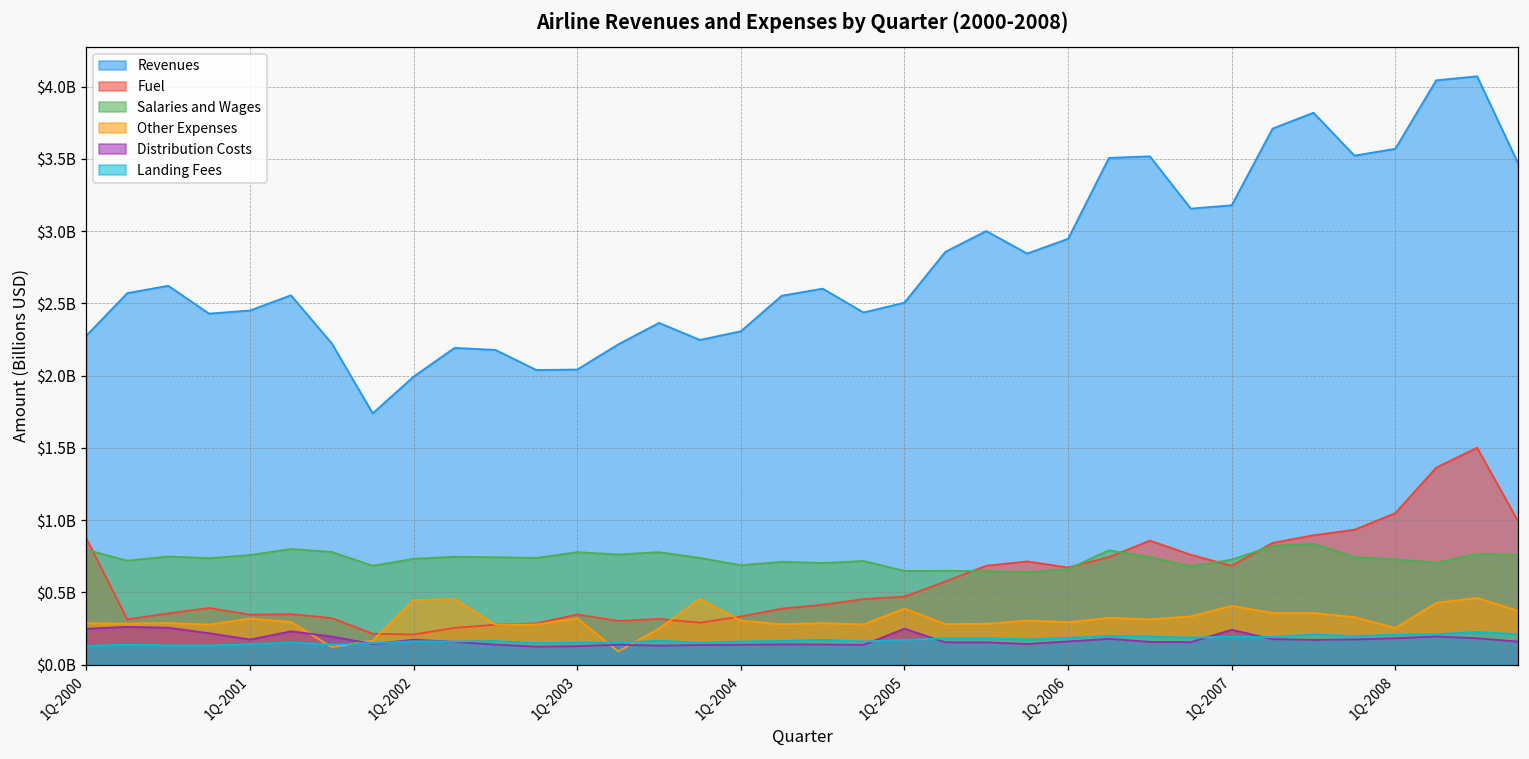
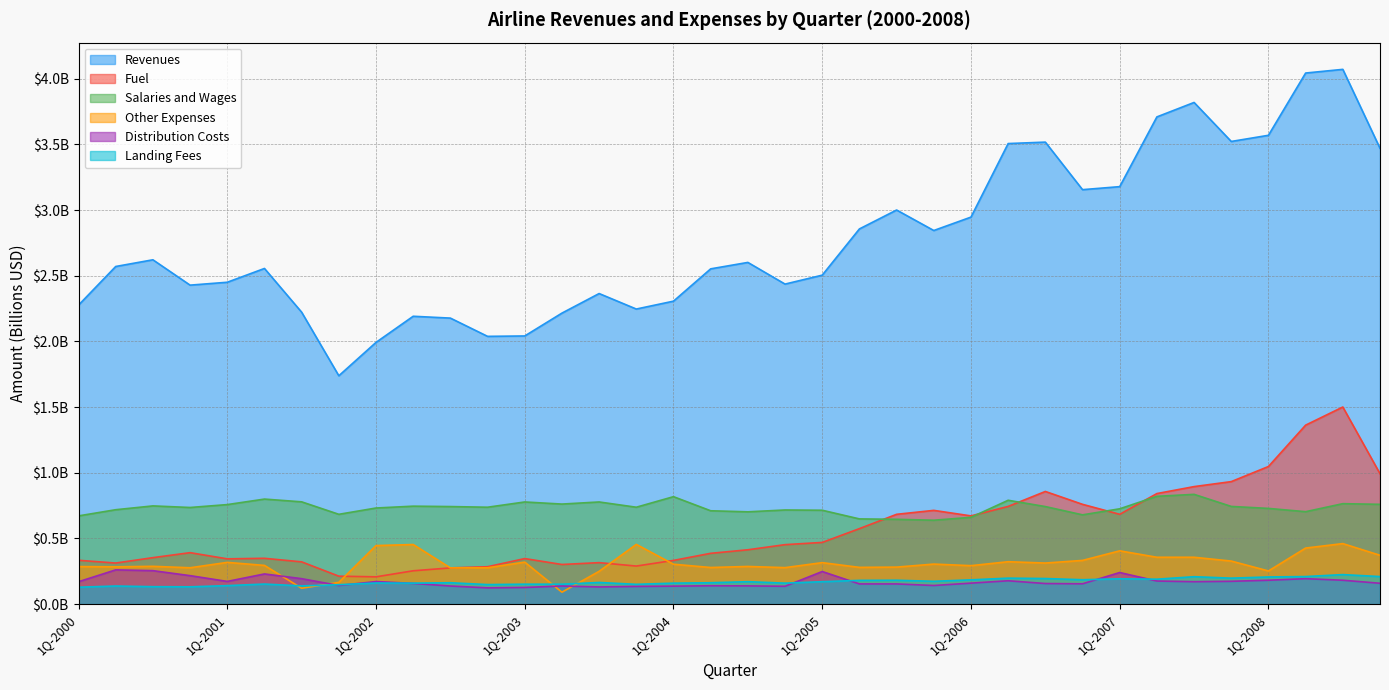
  {
    "Fuel": {
-     "1Q-2000": "$870000000",
+     "1Q-2000": "$330000000",
      "1Q-2001": "$350000000",
      "1Q-2002": "$210000000",
      "1Q-2003": "$350000000",
      "1Q-2004": "$330000000",
      "1Q-2005": "$470000000",
      "1Q-2007": "$680000000",
      "1Q-2008": "$1050000000"
    },
    "Salaries and Wages": {
-     "1Q-2000": "$790000000",
+     "1Q-2000": "$670000000",
      "1Q-2001": "$760000000",
      "1Q-2002": "$730000000",
      "1Q-2003": "$780000000",
-     "1Q-2004": "$690000000",
-     "1Q-2005": "$650000000",
+     "1Q-2004": "$820000000",
+     "1Q-2005": "$720000000",
      "1Q-2007": "$730000000",
      "1Q-2008": "$730000000"
    },
    "Other Expenses": {
      "1Q-2000": "$290000000",
      "1Q-2001": "$320000000",
      "1Q-2002": "$450000000",
      "1Q-2003": "$320000000",
      "1Q-2004": "$300000000",
-     "1Q-2005": "$390000000",
+     "1Q-2005": "$320000000",
      "1Q-2006": "$290000000",
      "1Q-2007": "$410000000",
      "1Q-2008": "$250000000"
    },
    "Distribution Costs": {
-     "1Q-2000": "$250000000",
+     "1Q-2000": "$170000000",
      "1Q-2001": "$170000000",
      "1Q-2003": "$130000000",
      "1Q-2004": "$140000000",
      "1Q-2005": "$250000000",
      "1Q-2006": "$160000000",
      "1Q-2007": "$240000000",
      "1Q-2008": "$180000000"
    }
  }
